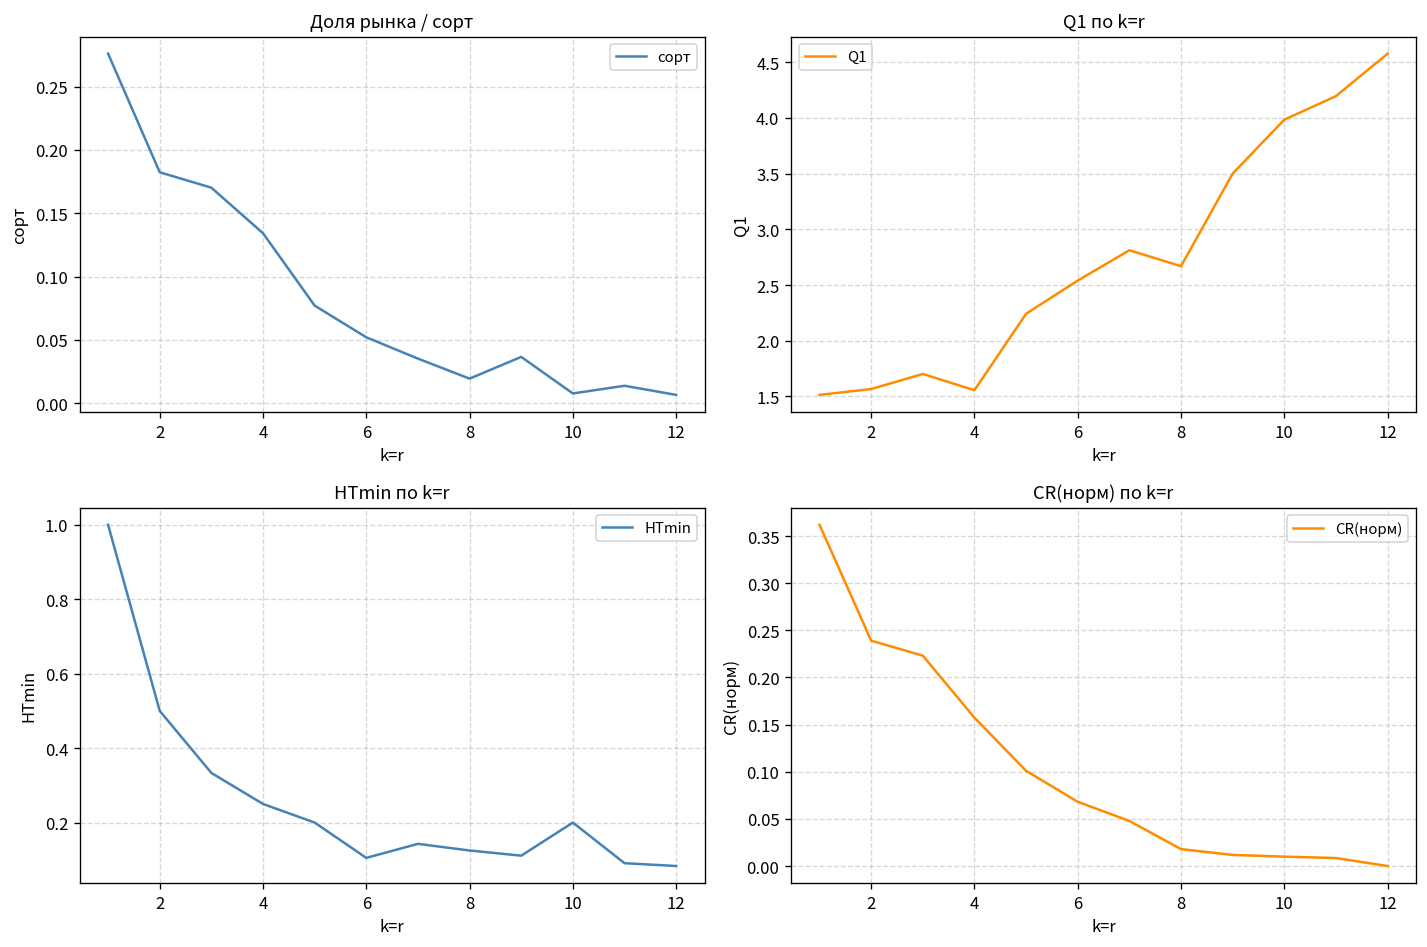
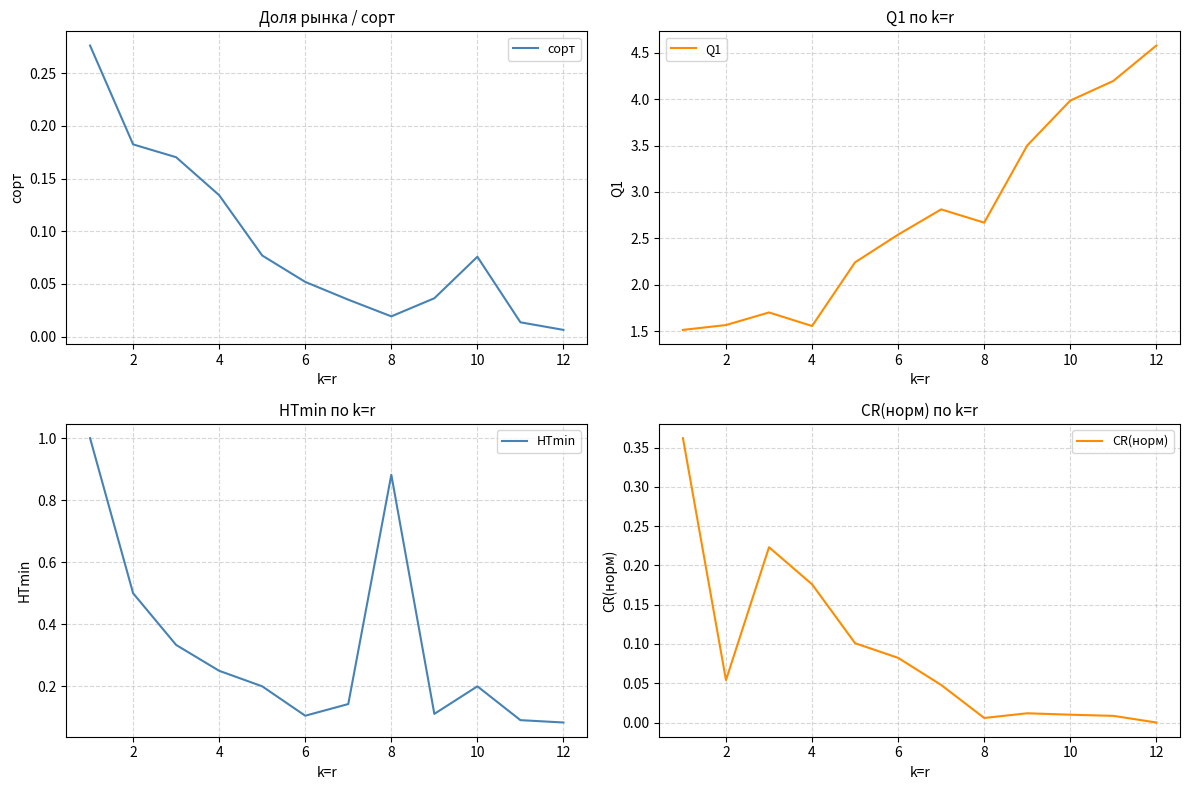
  {
    "Доля рынка / сорт": {
      "2": 0.182,
      "4": 0.134,
      "6": 0.052,
      "8": 0.019,
-     "10": 0.008,
+     "10": 0.076,
      "12": 0.006
    },
    "Q1 по k=r": {
      "2": 1.6,
      "4": 1.6,
      "6": 2.5,
      "8": 2.7,
      "10": 4.0,
      "12": 4.6
    },
    "HTmin по k=r": {
      "2": 0.50,
      "4": 0.25,
      "6": 0.11,
-     "8": 0.13,
+     "8": 0.88,
      "10": 0.20,
      "12": 0.08
    },
    "CR(норм) по k=r": {
-     "2": 0.24,
-     "4": 0.16,
-     "6": 0.07,
-     "8": 0.02,
+     "2": 0.05,
+     "4": 0.18,
+     "6": 0.08,
+     "8": 0.01,
      "10": 0.01,
      "12": 0.00
    }
  }
